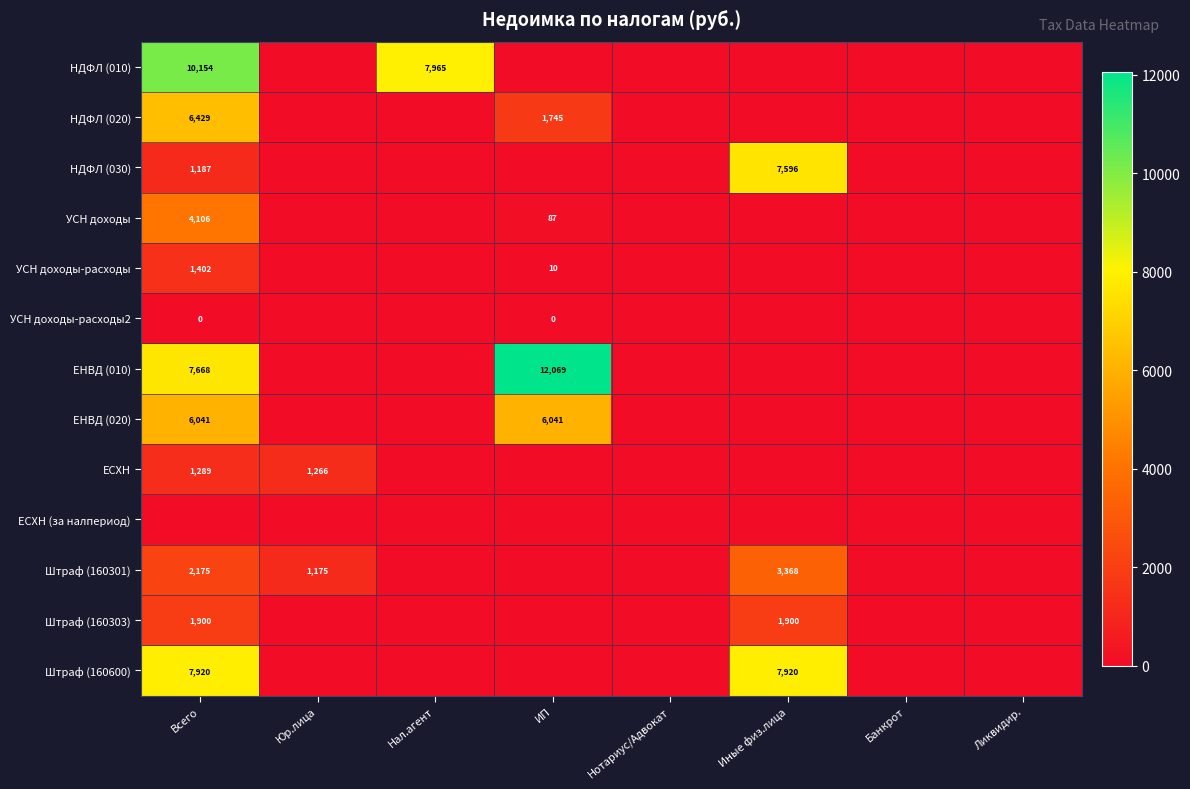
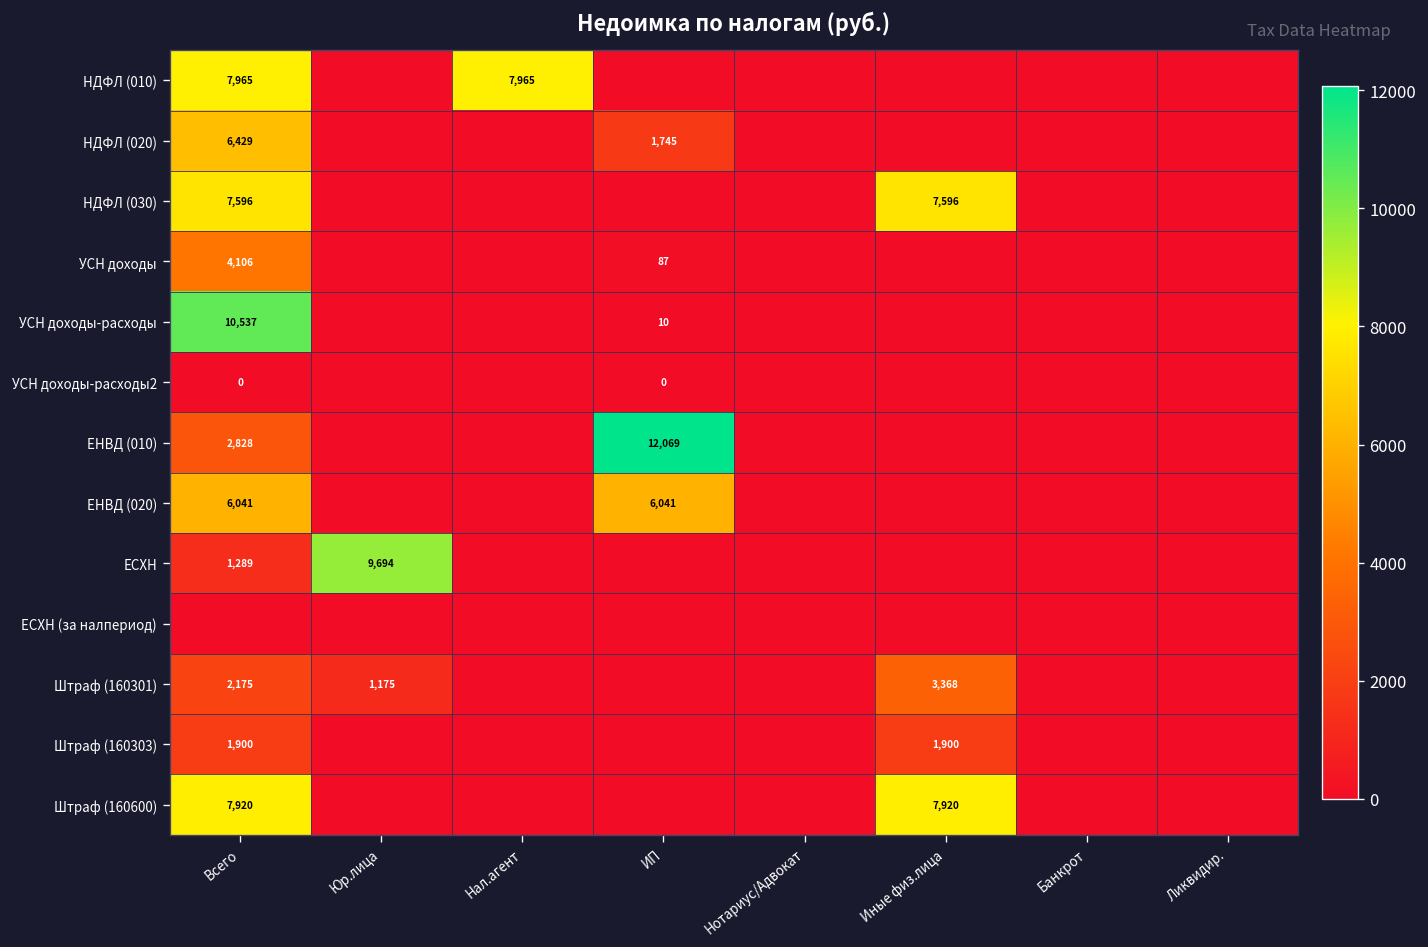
  {
    "НДФЛ (010)": {
-     "Всего": "10,154",
+     "Всего": "7,965",
      "Нал.агент": "7,965"
    },
    "НДФЛ (020)": {
      "Всего": "6,429",
      "ИП": "1,745"
    },
    "НДФЛ (030)": {
-     "Всего": "1,187",
+     "Всего": "7,596",
      "Иные физ.лица": "7,596"
    },
    "УСН доходы": {
      "Всего": "4,106",
      "ИП": "87"
    },
    "УСН доходы-расходы": {
-     "Всего": "1,402",
+     "Всего": "10,537",
      "ИП": "10"
    },
    "УСН доходы-расходы2": {
      "Всего": "0",
      "ИП": "0"
    },
    "ЕНВД (010)": {
-     "Всего": "7,668",
+     "Всего": "2,828",
      "ИП": "12,069"
    },
    "ЕНВД (020)": {
      "Всего": "6,041",
      "ИП": "6,041"
    },
    "ЕСХН": {
      "Всего": "1,289",
-     "Юр.лица": "1,266"
+     "Юр.лица": "9,694"
    },
    "Штраф (160301)": {
      "Всего": "2,175",
      "Юр.лица": "1,175",
      "Иные физ.лица": "3,368"
    },
    "Штраф (160303)": {
      "Всего": "1,900",
      "Иные физ.лица": "1,900"
    },
    "Штраф (160600)": {
      "Всего": "7,920",
      "Иные физ.лица": "7,920"
    }
  }
